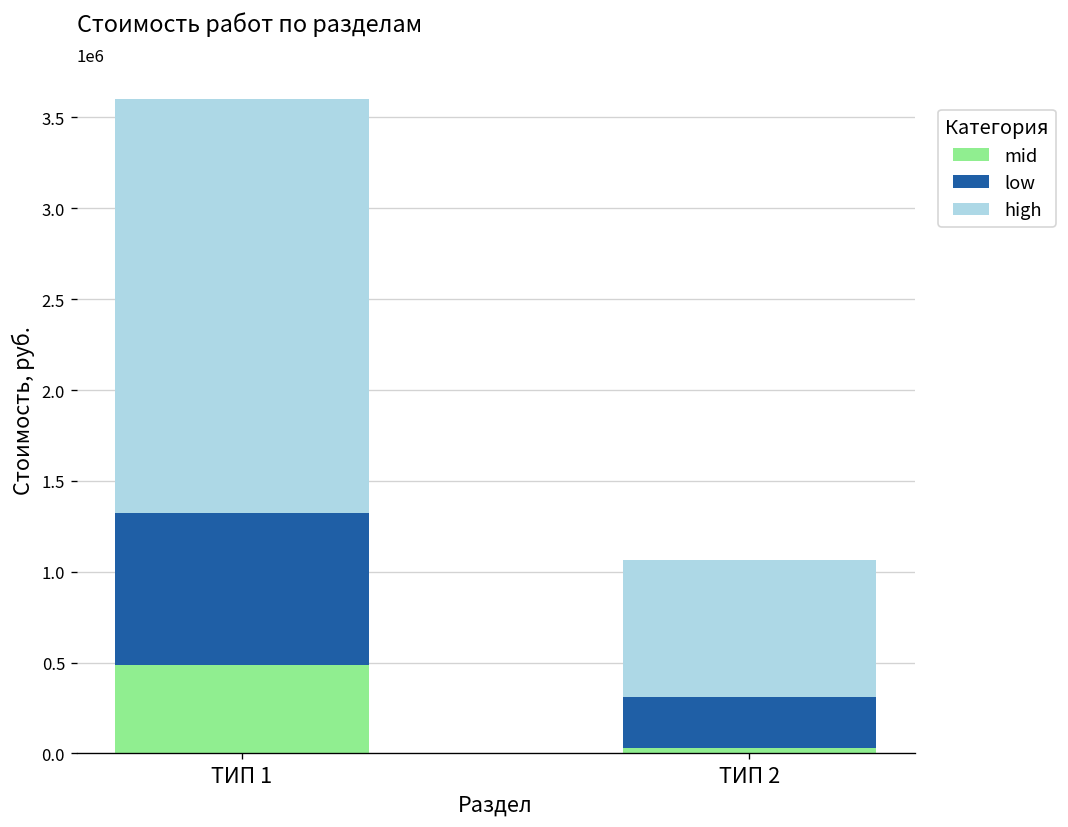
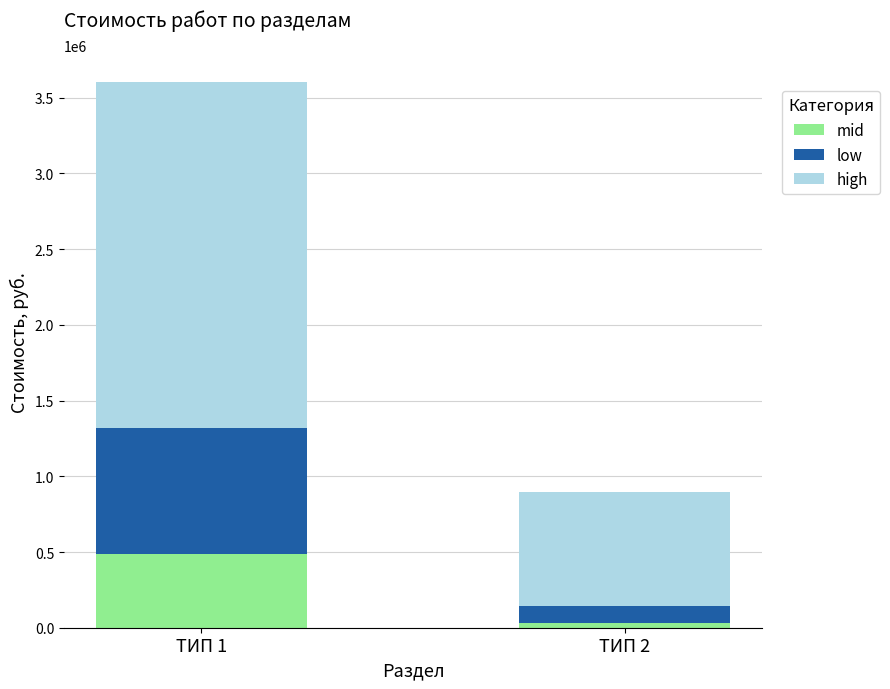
  {
    "mid": {
      "ТИП 1": 490000,
      "ТИП 2": 30000
    },
    "low": {
      "ТИП 1": 830000,
-     "ТИП 2": 280000
+     "ТИП 2": 120000
    },
    "high": {
      "ТИП 1": 2280000,
      "ТИП 2": 750000
    }
  }
